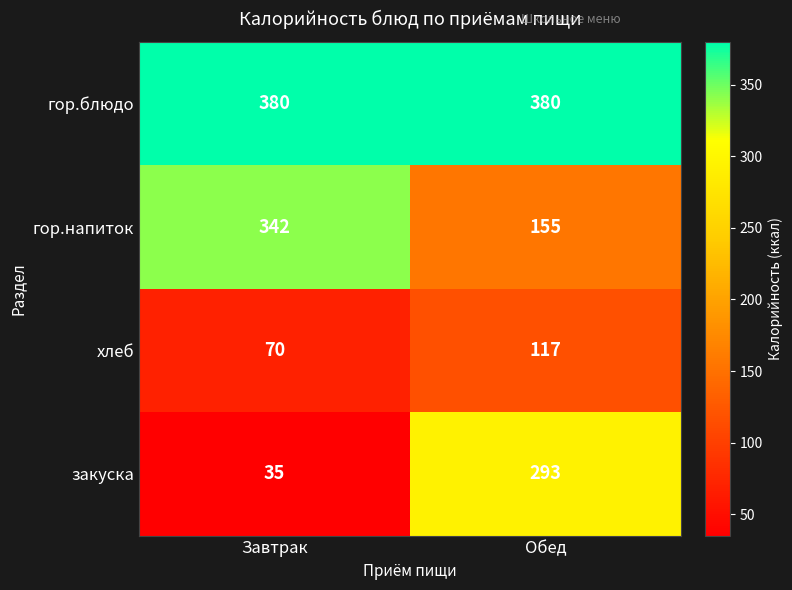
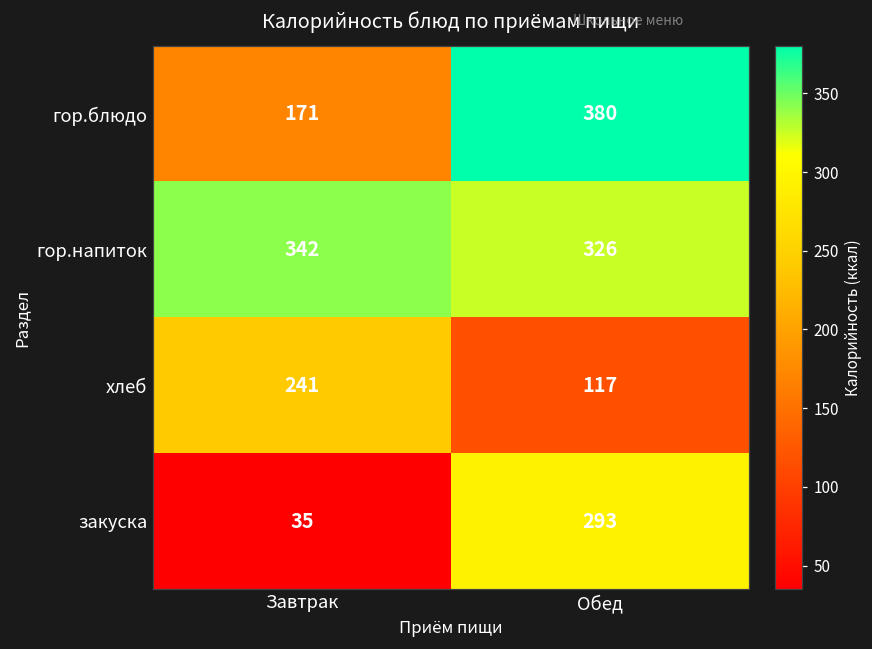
  {
    "гор.блюдо": {
-     "Завтрак": 380,
+     "Завтрак": 171,
      "Обед": 380
    },
    "гор.напиток": {
      "Завтрак": 342,
-     "Обед": 155
+     "Обед": 326
    },
    "хлеб": {
-     "Завтрак": 70,
+     "Завтрак": 241,
      "Обед": 117
    },
    "закуска": {
      "Завтрак": 35,
      "Обед": 293
    }
  }
